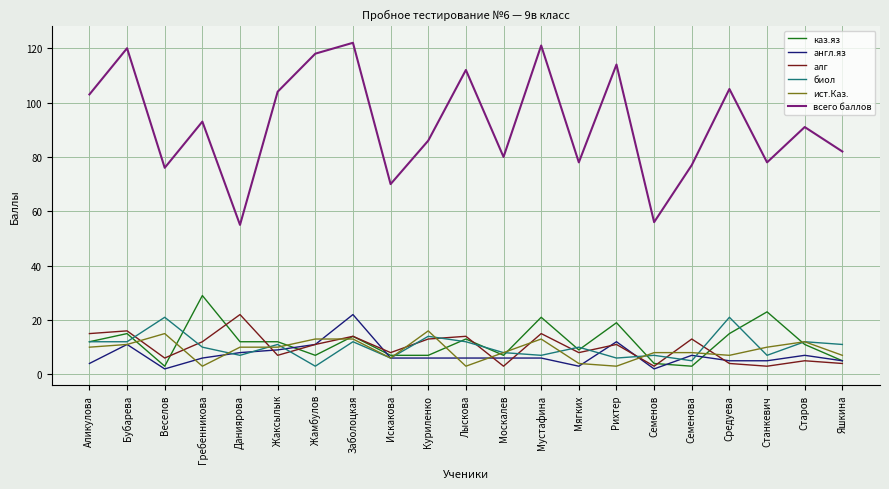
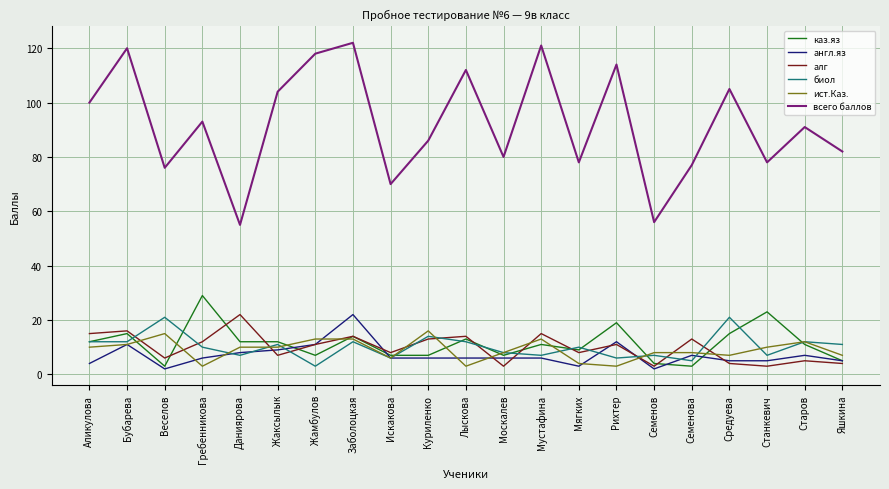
  {
    "каз.яз": {
      "Бубарева": 15,
      "Веселов": 3,
      "Гребенникова": 29,
      "Даниярова": 12,
      "Жаксылык": 12,
      "Жамбулов": 7,
      "Искакова": 7,
      "Куриленко": 7,
      "Лыскова": 13,
      "Москалев": 7,
-     "Мустафина": 21,
+     "Мустафина": 11,
      "Мягких": 9,
      "Рихтер": 19,
      "Семенов": 4,
      "Семенова": 3,
      "Средуева": 15,
      "Станкевич": 23,
      "Старов": 11
    },
    "англ.яз": {
      "Аликулова": 4,
      "Веселов": 2,
      "Гребенникова": 6,
      "Даниярова": 8,
      "Жаксылык": 9,
      "Заболоцкая": 22,
      "Куриленко": 6,
      "Лыскова": 6,
      "Москалев": 6,
      "Мустафина": 6,
      "Мягких": 3,
      "Рихтер": 12,
      "Семенов": 2,
      "Семенова": 7,
      "Средуева": 5,
      "Станкевич": 5,
      "Старов": 7
    },
    "алг": {
      "Аликулова": 15,
      "Бубарева": 16,
      "Веселов": 6,
      "Гребенникова": 12,
      "Даниярова": 22,
      "Жаксылык": 7,
      "Искакова": 8,
      "Куриленко": 13,
      "Лыскова": 14,
      "Москалев": 3,
      "Мустафина": 15,
      "Мягких": 8,
      "Рихтер": 11,
      "Семенов": 3,
      "Семенова": 13,
      "Средуева": 4,
      "Станкевич": 3,
      "Старов": 5,
      "Яшкина": 4
    },
    "биол": {
      "Бубарева": 12,
      "Веселов": 21,
      "Гребенникова": 10,
      "Даниярова": 7,
      "Жаксылык": 11,
      "Жамбулов": 3,
      "Заболоцкая": 12,
      "Куриленко": 14,
      "Лыскова": 12,
      "Мустафина": 7,
      "Мягких": 10,
      "Рихтер": 6,
      "Семенов": 7,
      "Семенова": 5,
      "Средуева": 21,
      "Станкевич": 7,
      "Яшкина": 11
    },
    "ист.Каз.": {
      "Аликулова": 10,
      "Веселов": 15,
      "Гребенникова": 3,
      "Даниярова": 10,
      "Жаксылык": 10,
      "Жамбулов": 13,
      "Заболоцкая": 13,
      "Куриленко": 16,
      "Лыскова": 3,
      "Мустафина": 13,
      "Мягких": 4,
      "Рихтер": 3,
      "Семенов": 8,
      "Семенова": 8,
      "Средуева": 7,
      "Станкевич": 10,
      "Яшкина": 7
    },
    "всего баллов": {
-     "Аликулова": 103,
+     "Аликулова": 100,
      "Бубарева": 120,
      "Веселов": 76,
      "Гребенникова": 93,
      "Даниярова": 55,
      "Жаксылык": 104,
      "Жамбулов": 118,
      "Заболоцкая": 122,
      "Искакова": 70,
      "Куриленко": 86,
      "Лыскова": 112,
      "Москалев": 80,
      "Мустафина": 121,
      "Мягких": 78,
      "Рихтер": 114,
      "Семенов": 56,
      "Семенова": 77,
      "Средуева": 105,
      "Станкевич": 78,
      "Старов": 91,
      "Яшкина": 82
    }
  }
